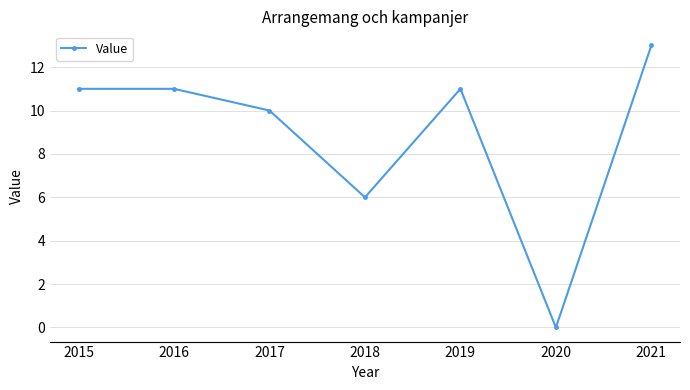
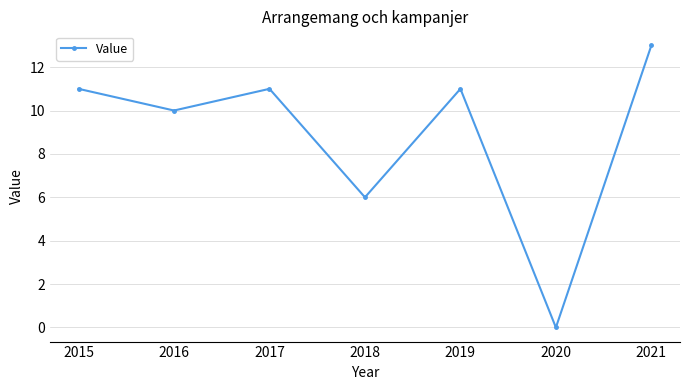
  {
    "2015": 11,
-   "2016": 11,
-   "2017": 10,
+   "2016": 10,
+   "2017": 11,
    "2018": 6,
    "2019": 11,
    "2020": 0,
    "2021": 13
  }
